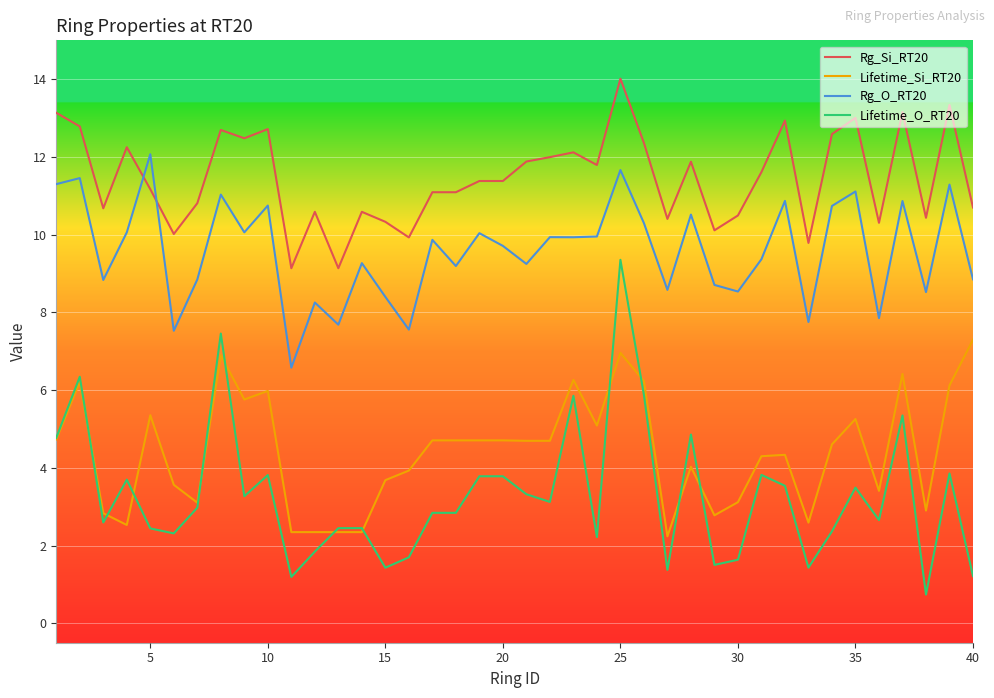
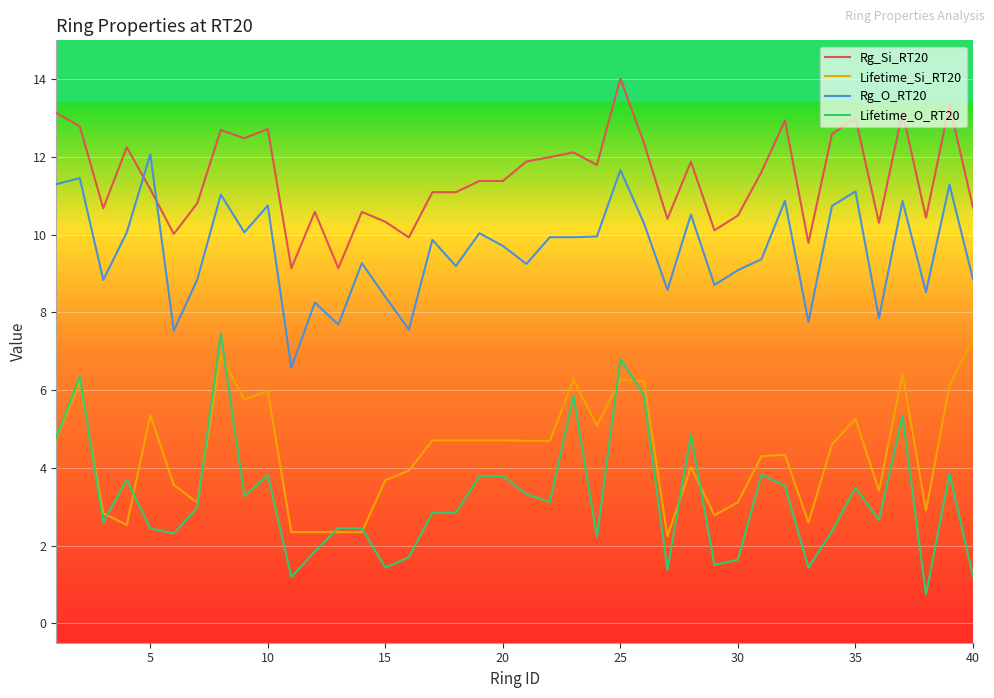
  {
    "Rg_Si_RT20": {
      "5": 11.2,
      "10": 12.7,
      "15": 10.3,
      "20": 11.4,
      "25": 14.0,
      "30": 10.5,
      "40": 10.7
    },
    "Lifetime_Si_RT20": {
      "5": 5.4,
      "10": 6.0,
      "15": 3.7,
      "20": 4.7,
-     "25": 7.0,
+     "25": 6.3,
      "30": 3.1,
      "35": 5.3,
      "40": 7.3
    },
    "Rg_O_RT20": {
      "5": 12.1,
      "10": 10.7,
      "15": 8.4,
      "20": 9.7,
      "25": 11.7,
-     "30": 8.5,
+     "30": 9.1,
      "35": 11.1,
      "40": 8.9
    },
    "Lifetime_O_RT20": {
      "5": 2.4,
      "10": 3.8,
      "15": 1.4,
      "20": 3.8,
-     "25": 9.4,
+     "25": 6.8,
      "30": 1.6,
      "35": 3.5,
      "40": 1.2
    }
  }
